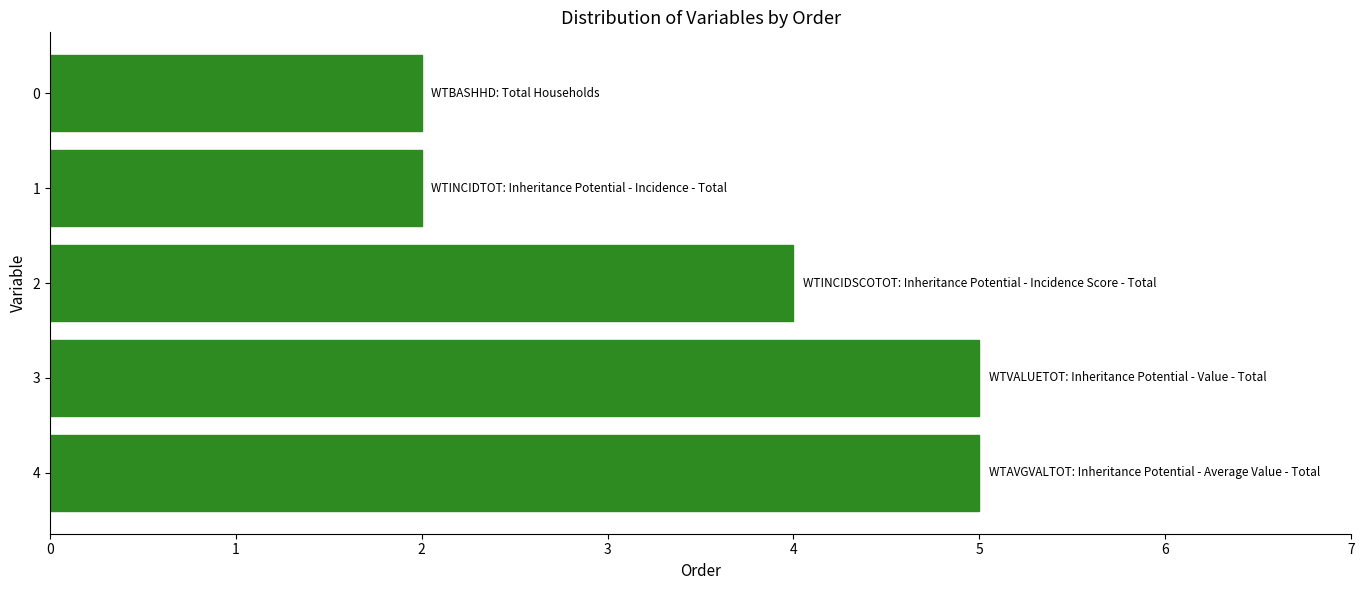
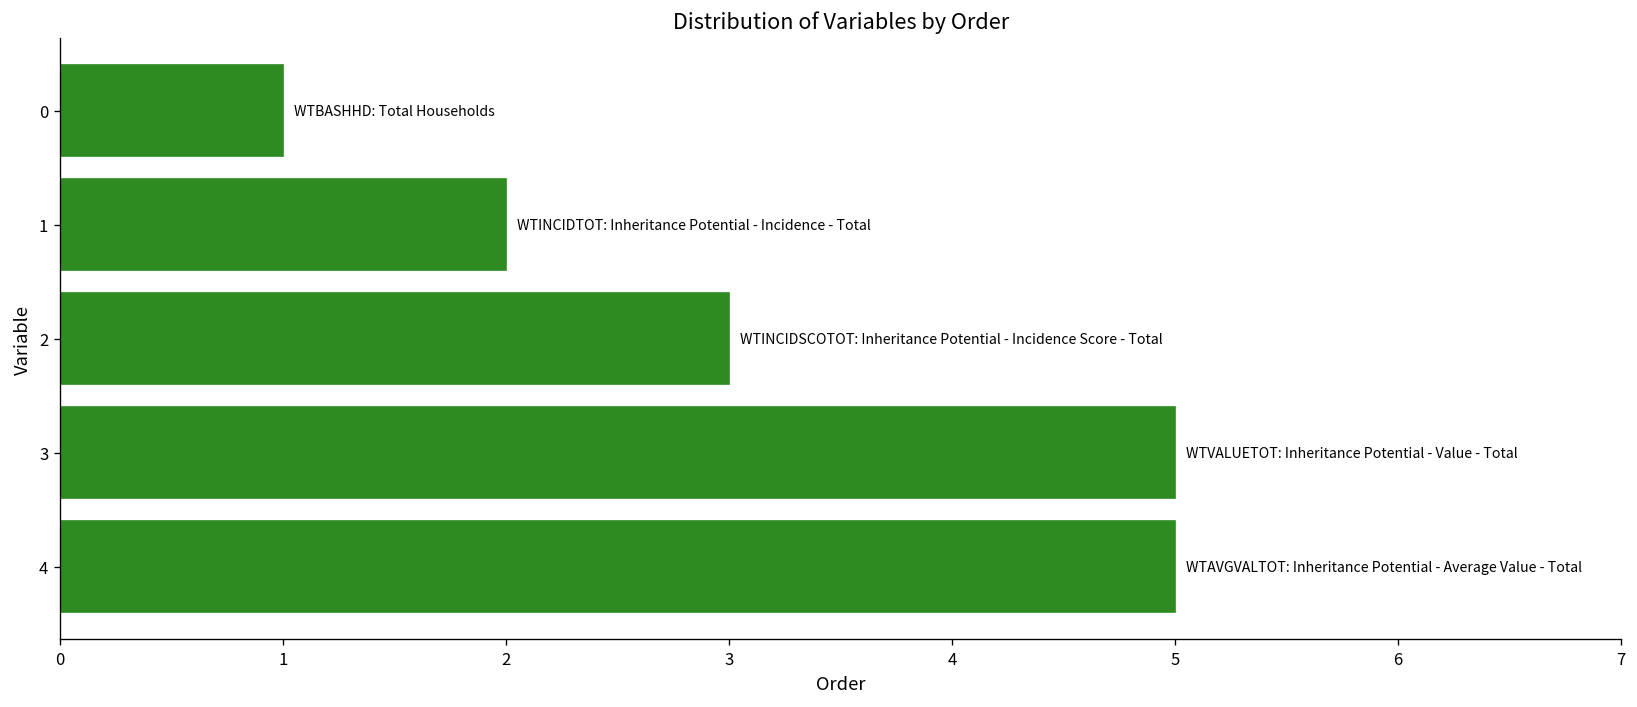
  {
-   "0": 2,
+   "0": 1,
    "1": 2,
-   "2": 4,
+   "2": 3,
    "3": 5,
    "4": 5
  }
